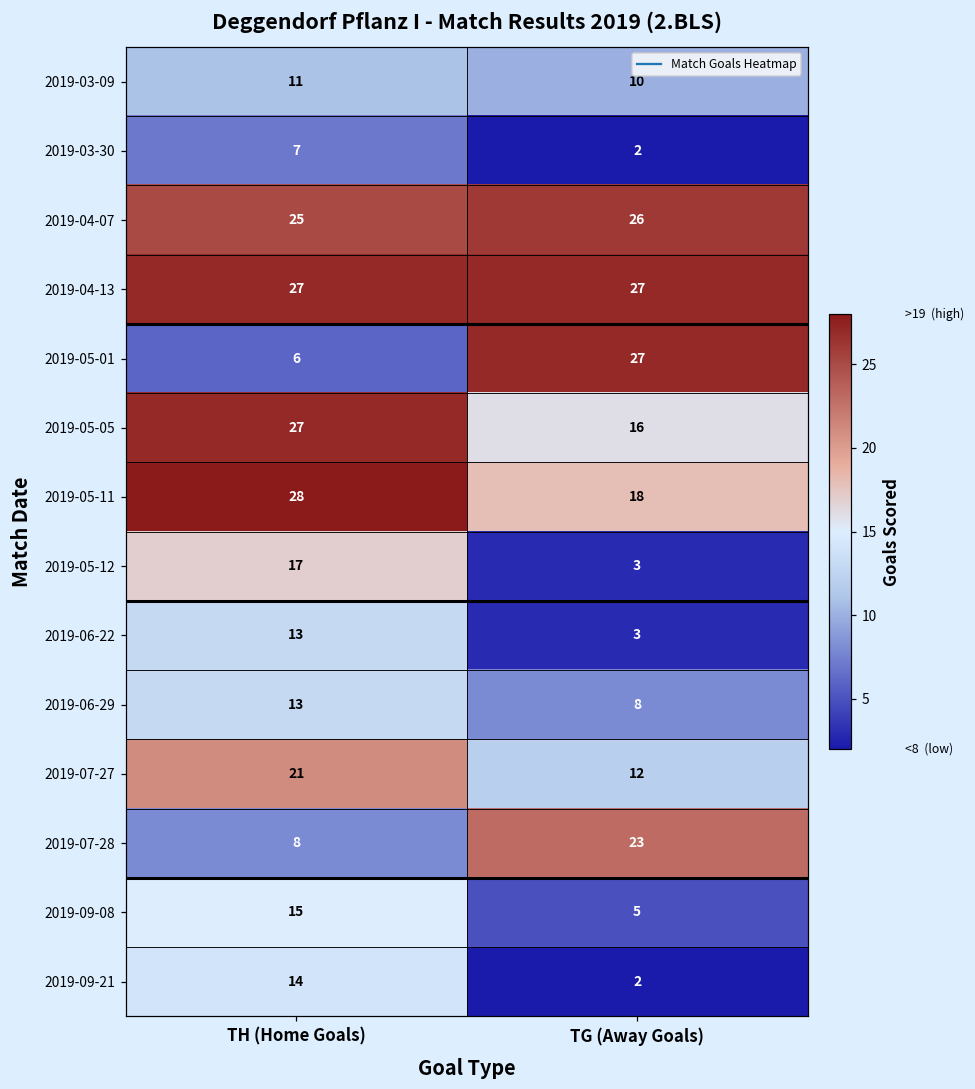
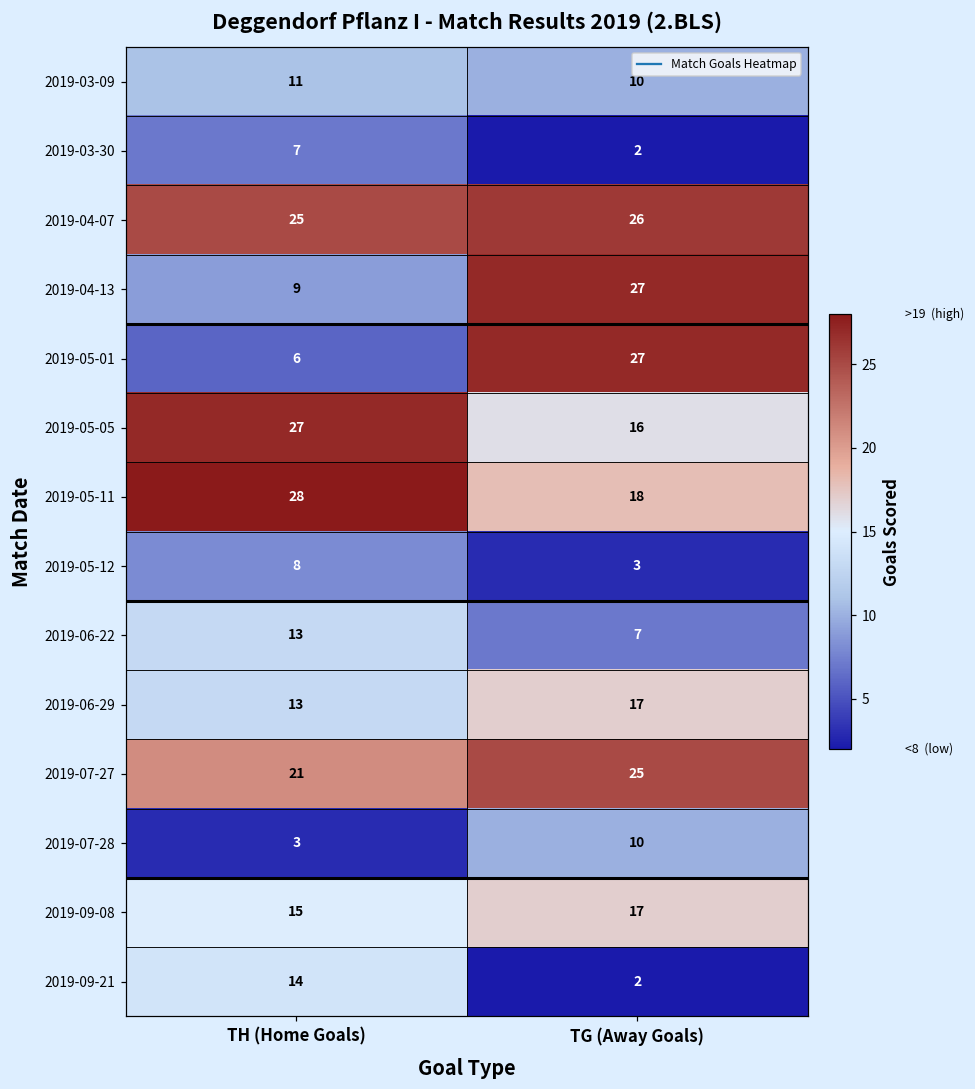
  {
    "2019-03-09": {
      "TH (Home Goals)": 11,
      "TG (Away Goals)": 10
    },
    "2019-03-30": {
      "TH (Home Goals)": 7,
      "TG (Away Goals)": 2
    },
    "2019-04-07": {
      "TH (Home Goals)": 25,
      "TG (Away Goals)": 26
    },
    "2019-04-13": {
-     "TH (Home Goals)": 27,
+     "TH (Home Goals)": 9,
      "TG (Away Goals)": 27
    },
    "2019-05-01": {
      "TH (Home Goals)": 6,
      "TG (Away Goals)": 27
    },
    "2019-05-05": {
      "TH (Home Goals)": 27,
      "TG (Away Goals)": 16
    },
    "2019-05-11": {
      "TH (Home Goals)": 28,
      "TG (Away Goals)": 18
    },
    "2019-05-12": {
-     "TH (Home Goals)": 17,
+     "TH (Home Goals)": 8,
      "TG (Away Goals)": 3
    },
    "2019-06-22": {
      "TH (Home Goals)": 13,
-     "TG (Away Goals)": 3
+     "TG (Away Goals)": 7
    },
    "2019-06-29": {
      "TH (Home Goals)": 13,
-     "TG (Away Goals)": 8
+     "TG (Away Goals)": 17
    },
    "2019-07-27": {
      "TH (Home Goals)": 21,
-     "TG (Away Goals)": 12
+     "TG (Away Goals)": 25
    },
    "2019-07-28": {
-     "TH (Home Goals)": 8,
-     "TG (Away Goals)": 23
+     "TH (Home Goals)": 3,
+     "TG (Away Goals)": 10
    },
    "2019-09-08": {
      "TH (Home Goals)": 15,
-     "TG (Away Goals)": 5
+     "TG (Away Goals)": 17
    },
    "2019-09-21": {
      "TH (Home Goals)": 14,
      "TG (Away Goals)": 2
    }
  }
